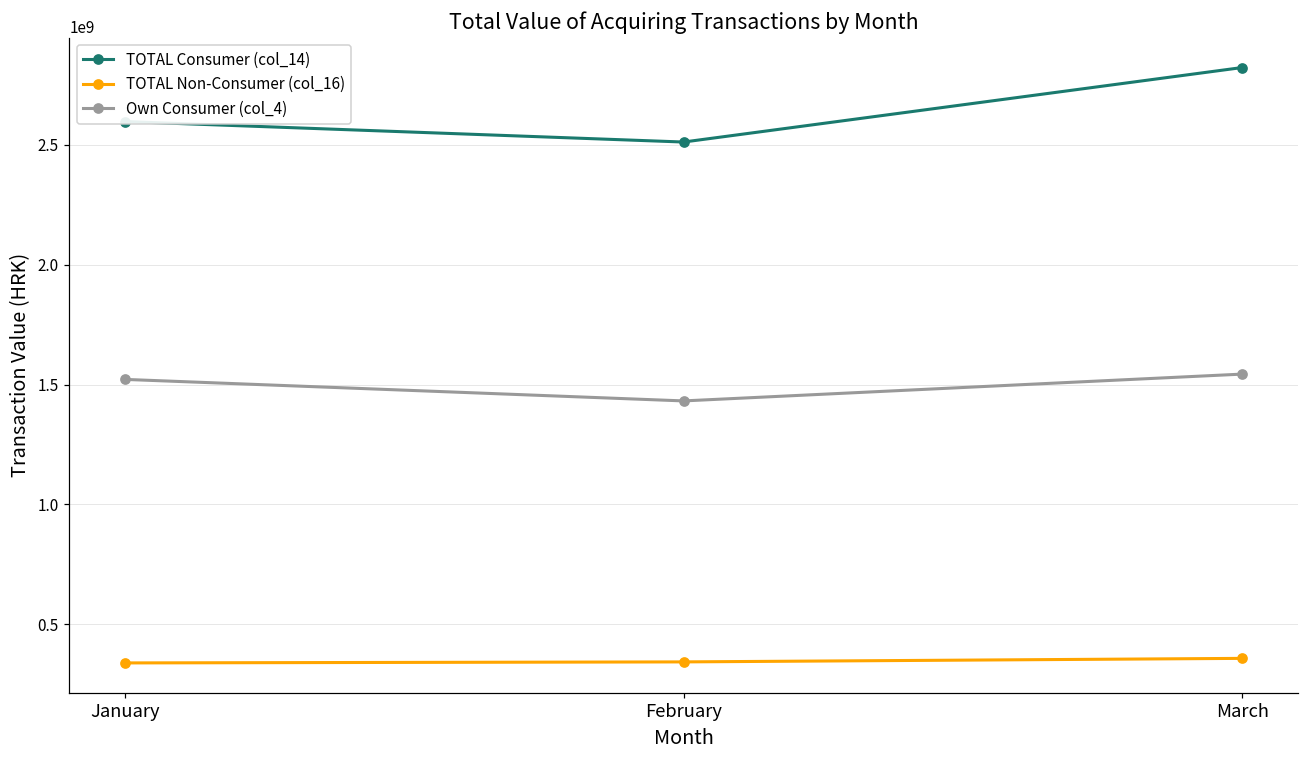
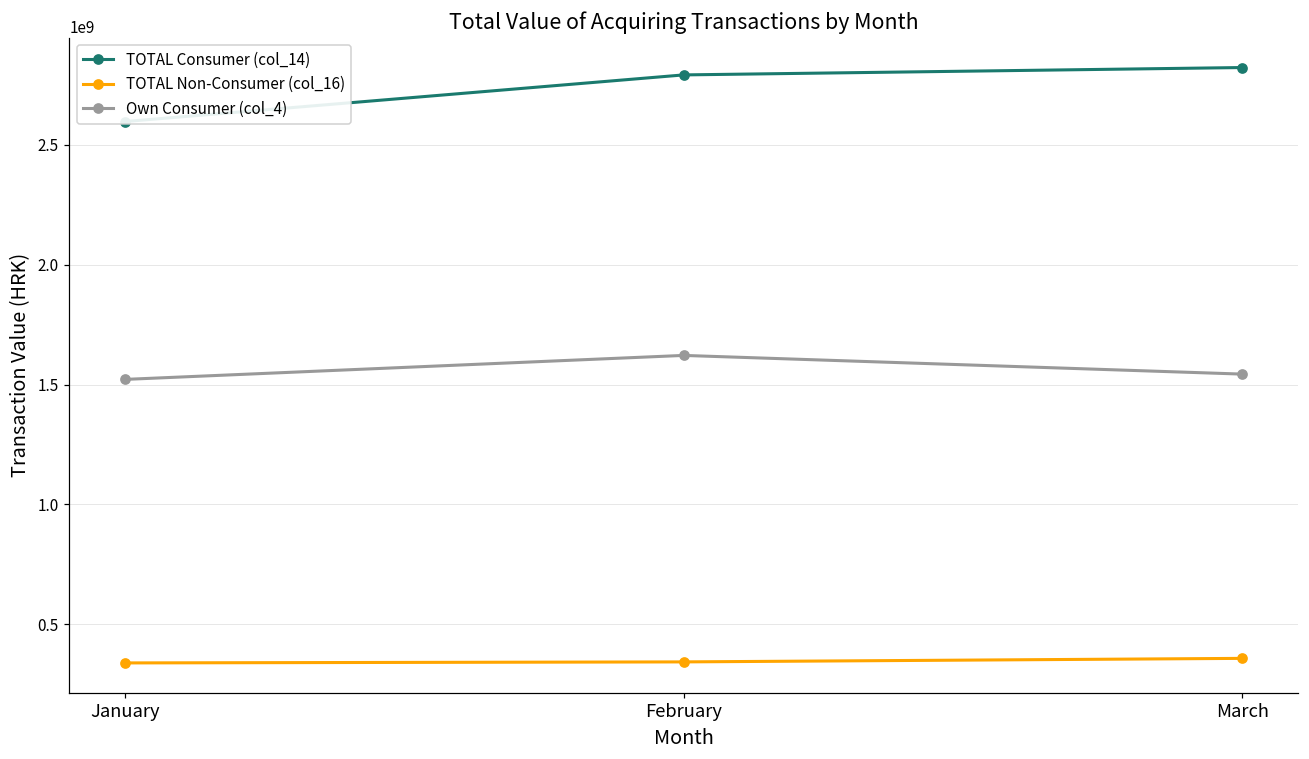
  {
    "TOTAL Consumer (col_14)": {
      "January": 2600000000,
-     "February": 2510000000,
+     "February": 2790000000,
      "March": 2820000000
    },
    "TOTAL Non-Consumer (col_16)": {
      "January": 340000000,
      "February": 340000000,
      "March": 360000000
    },
    "Own Consumer (col_4)": {
      "January": 1520000000,
-     "February": 1430000000,
+     "February": 1620000000,
      "March": 1540000000
    }
  }
